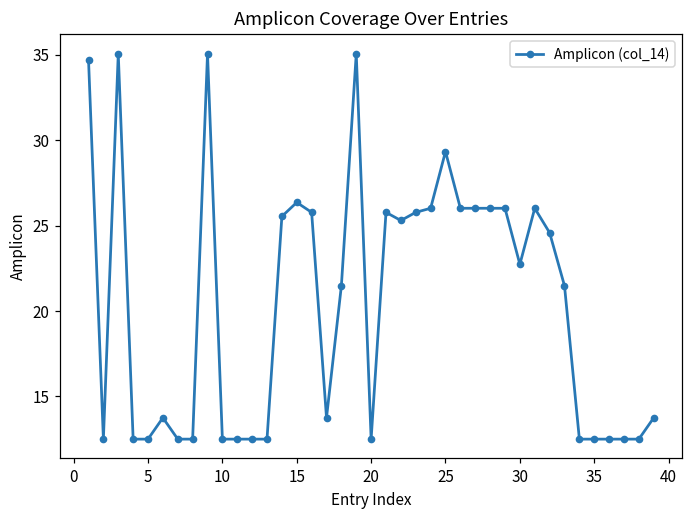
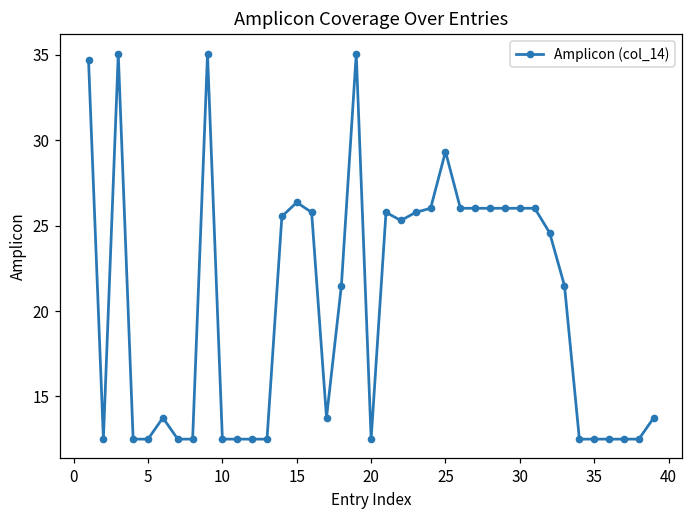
  {
    "5": 12.5,
    "10": 12.5,
    "15": 26.4,
    "20": 12.5,
    "25": 29.3,
-   "30": 22.7,
+   "30": 26.0,
    "35": 12.5
  }
